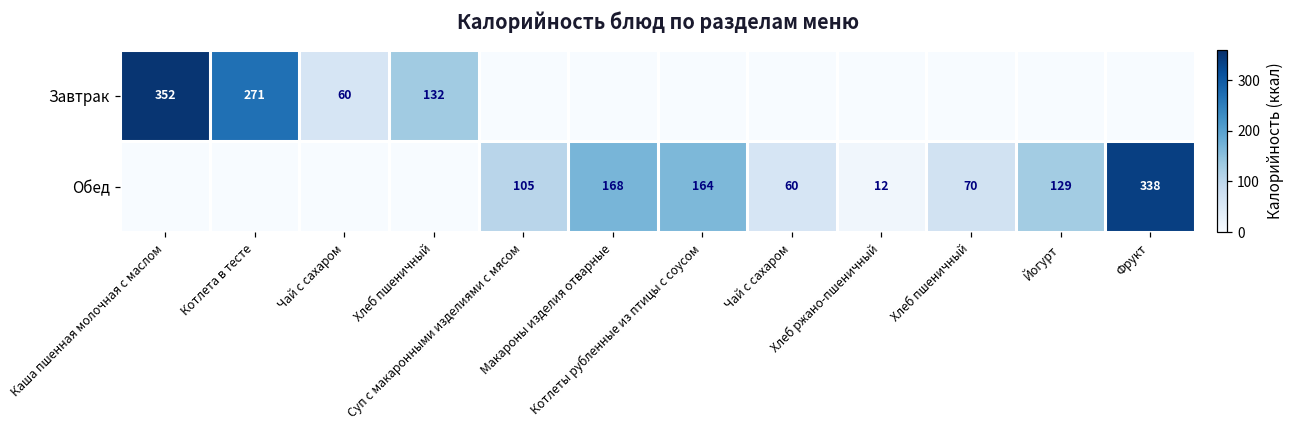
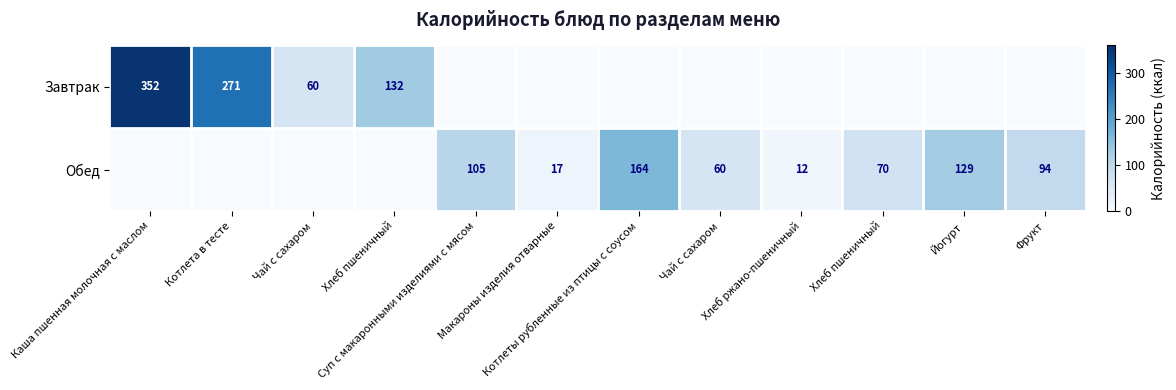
  {
    "Завтрак": {
      "Каша пшенная молочная с маслом": 352,
      "Котлета в тесте": 271
    },
    "Обед": {
      "Суп с макаронными изделиями с мясом": 105,
-     "Макароны изделия отварные": 168,
+     "Макароны изделия отварные": 17,
      "Котлеты рубленные из птицы с соусом": 164,
      "Хлеб ржано-пшеничный": 12,
      "Йогурт": 129,
-     "Фрукт": 338
+     "Фрукт": 94
    }
  }
